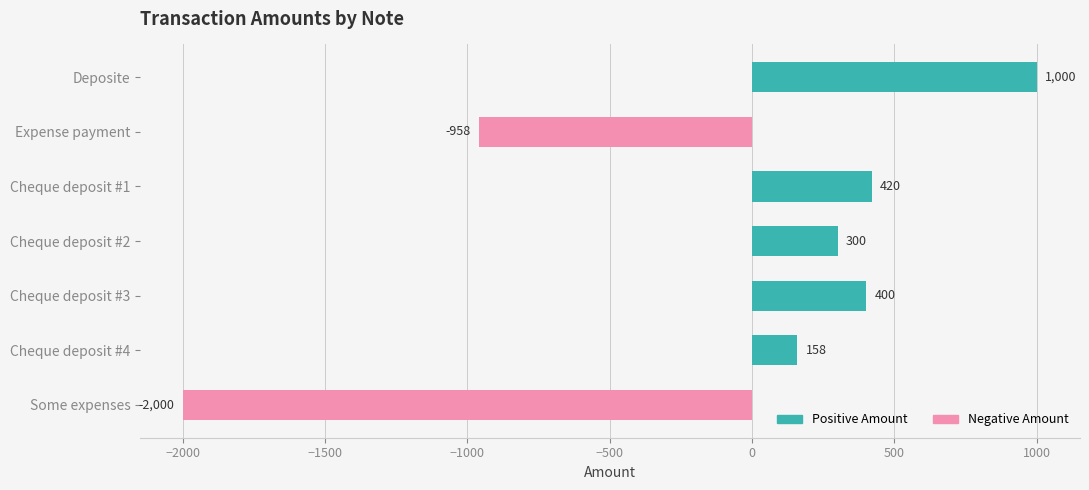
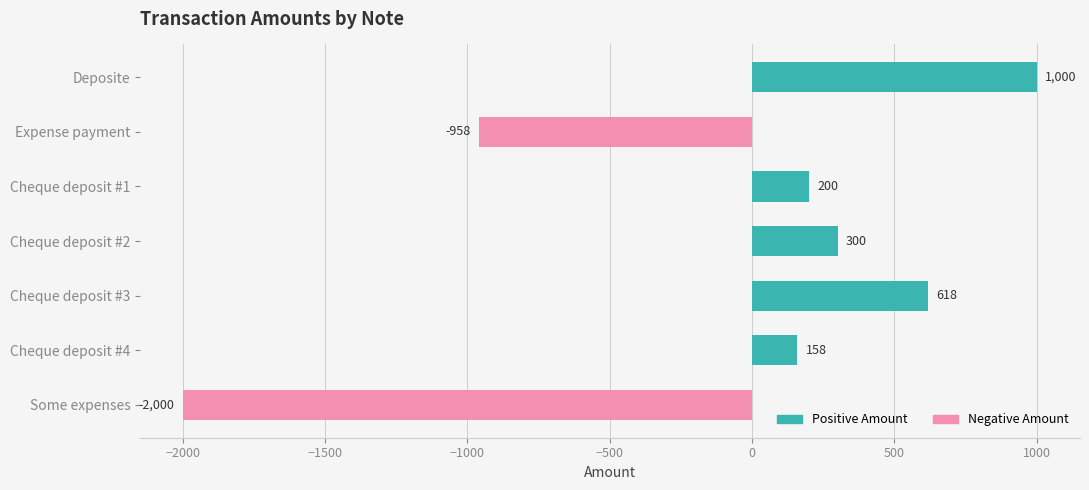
  {
    "Positive Amount": {
      "Deposite": "1,000",
-     "Cheque deposit #1": "420",
+     "Cheque deposit #1": "200",
      "Cheque deposit #2": "300",
-     "Cheque deposit #3": "400",
+     "Cheque deposit #3": "618",
      "Cheque deposit #4": "158"
    },
    "Negative Amount": {
      "Expense payment": "-958",
      "Some expenses": "-2,000"
    }
  }
